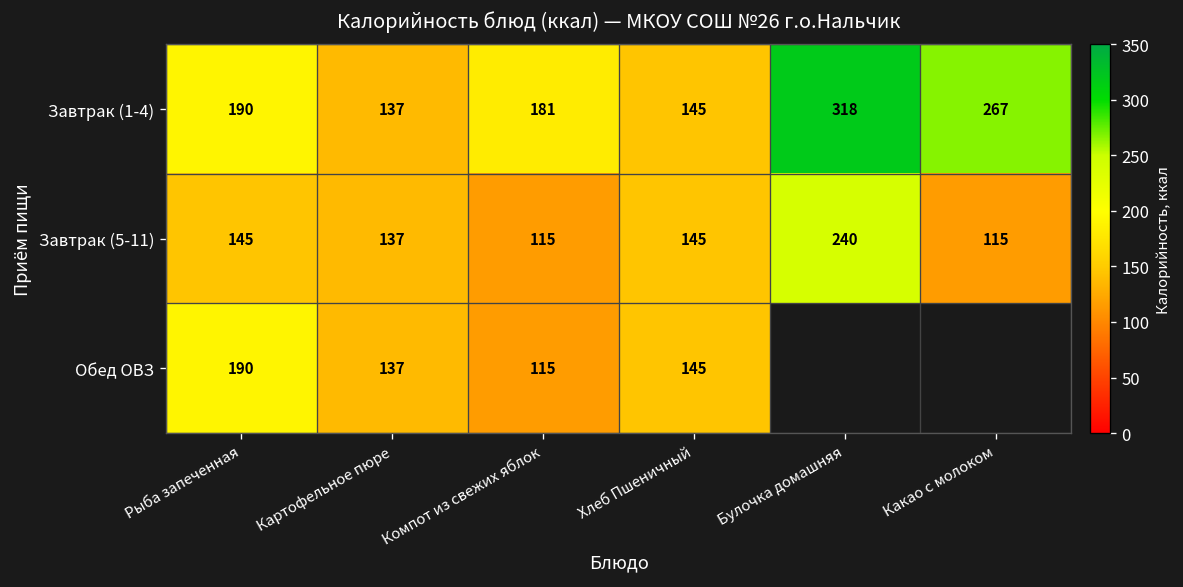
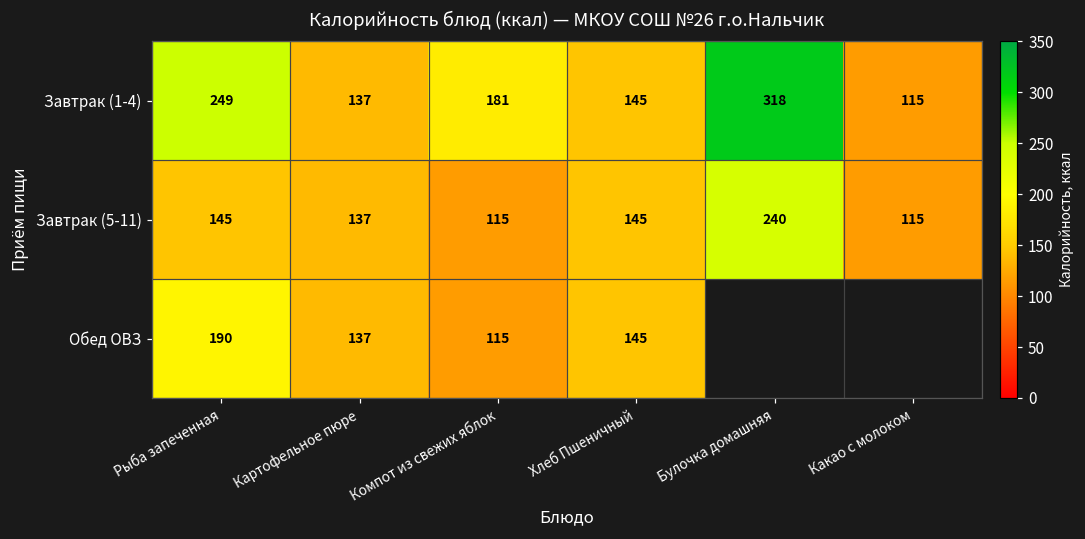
  {
    "Завтрак (1-4)": {
-     "Рыба запеченная": 190,
+     "Рыба запеченная": 249,
      "Картофельное пюре": 137,
      "Компот из свежих яблок": 181,
      "Хлеб Пшеничный": 145,
      "Булочка домашняя": 318,
-     "Какао с молоком": 267
+     "Какао с молоком": 115
    },
    "Завтрак (5-11)": {
      "Рыба запеченная": 145,
      "Картофельное пюре": 137,
      "Компот из свежих яблок": 115,
      "Хлеб Пшеничный": 145,
      "Булочка домашняя": 240,
      "Какао с молоком": 115
    },
    "Обед ОВЗ": {
      "Рыба запеченная": 190,
      "Картофельное пюре": 137,
      "Компот из свежих яблок": 115,
      "Хлеб Пшеничный": 145
    }
  }
